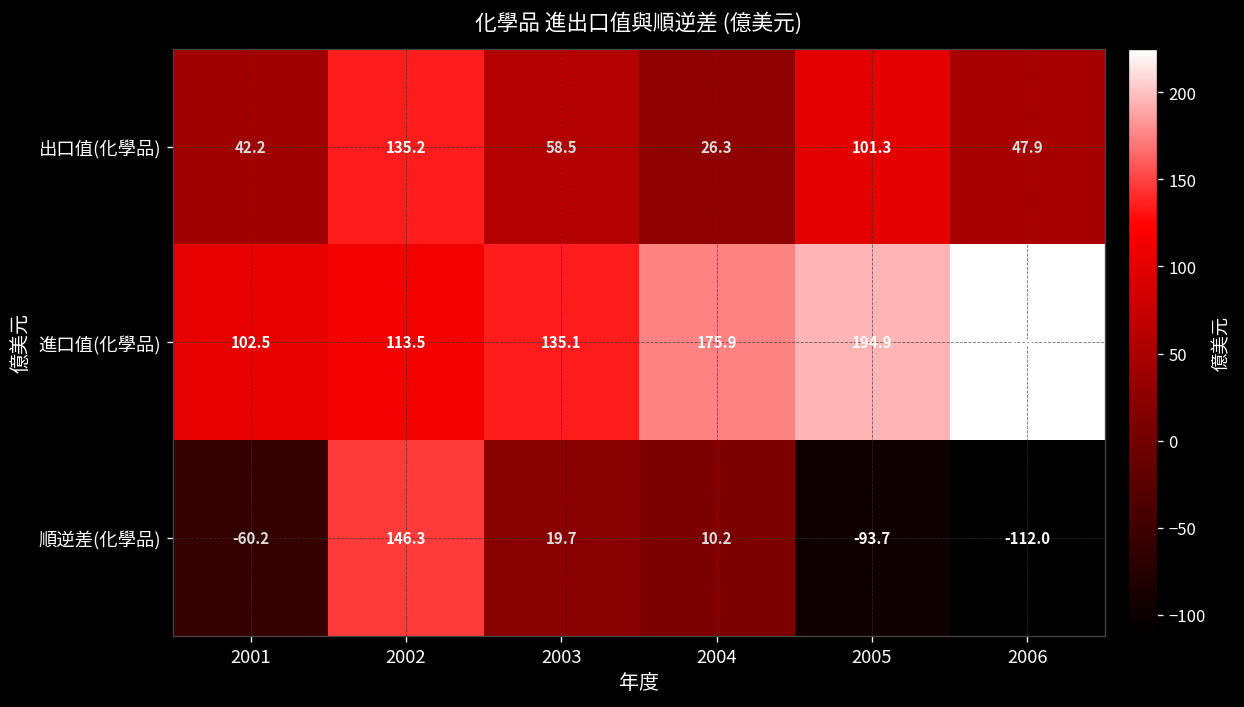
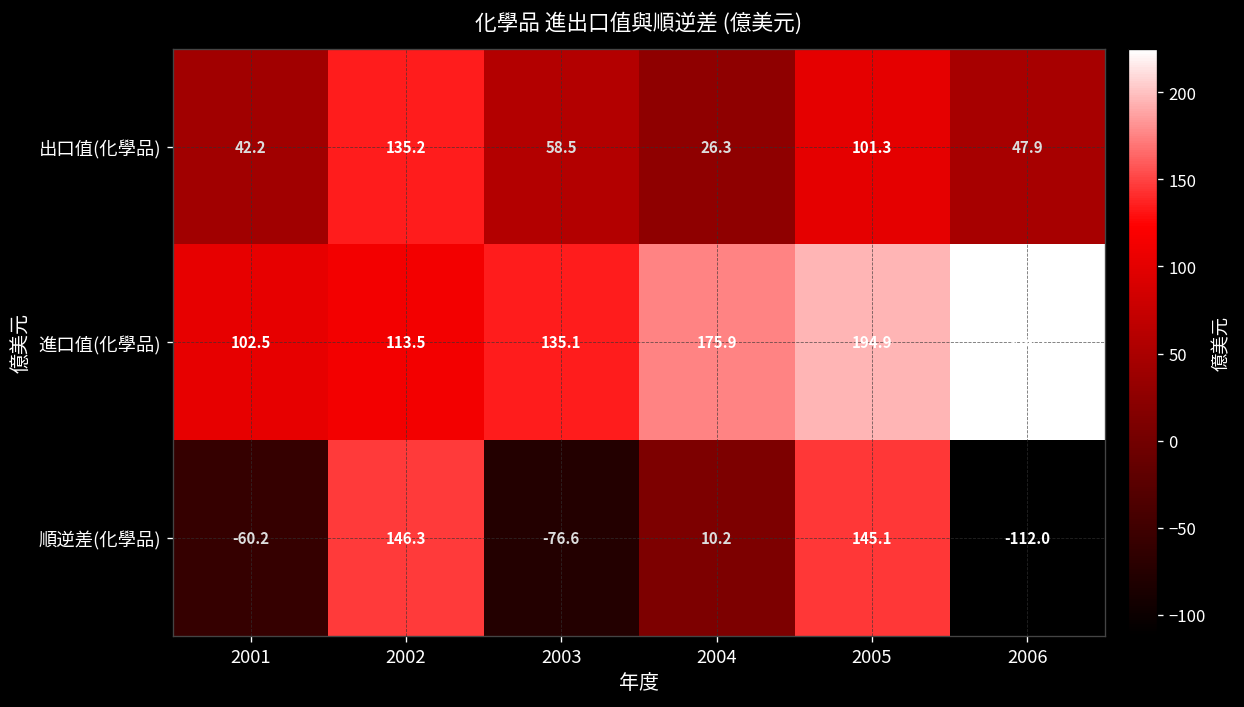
  {
    "出口值(化學品)": {
      "2001": 42.2,
      "2002": 135.2,
      "2003": 58.5,
      "2004": 26.3,
      "2005": 101.3,
      "2006": 47.9
    },
    "進口值(化學品)": {
      "2001": 102.5,
      "2002": 113.5,
      "2003": 135.1,
      "2004": 175.9,
      "2005": 194.9
    },
    "順逆差(化學品)": {
      "2001": -60.2,
      "2002": 146.3,
-     "2003": 19.7,
+     "2003": -76.6,
      "2004": 10.2,
-     "2005": -93.7,
+     "2005": 145.1,
      "2006": -112.0
    }
  }
